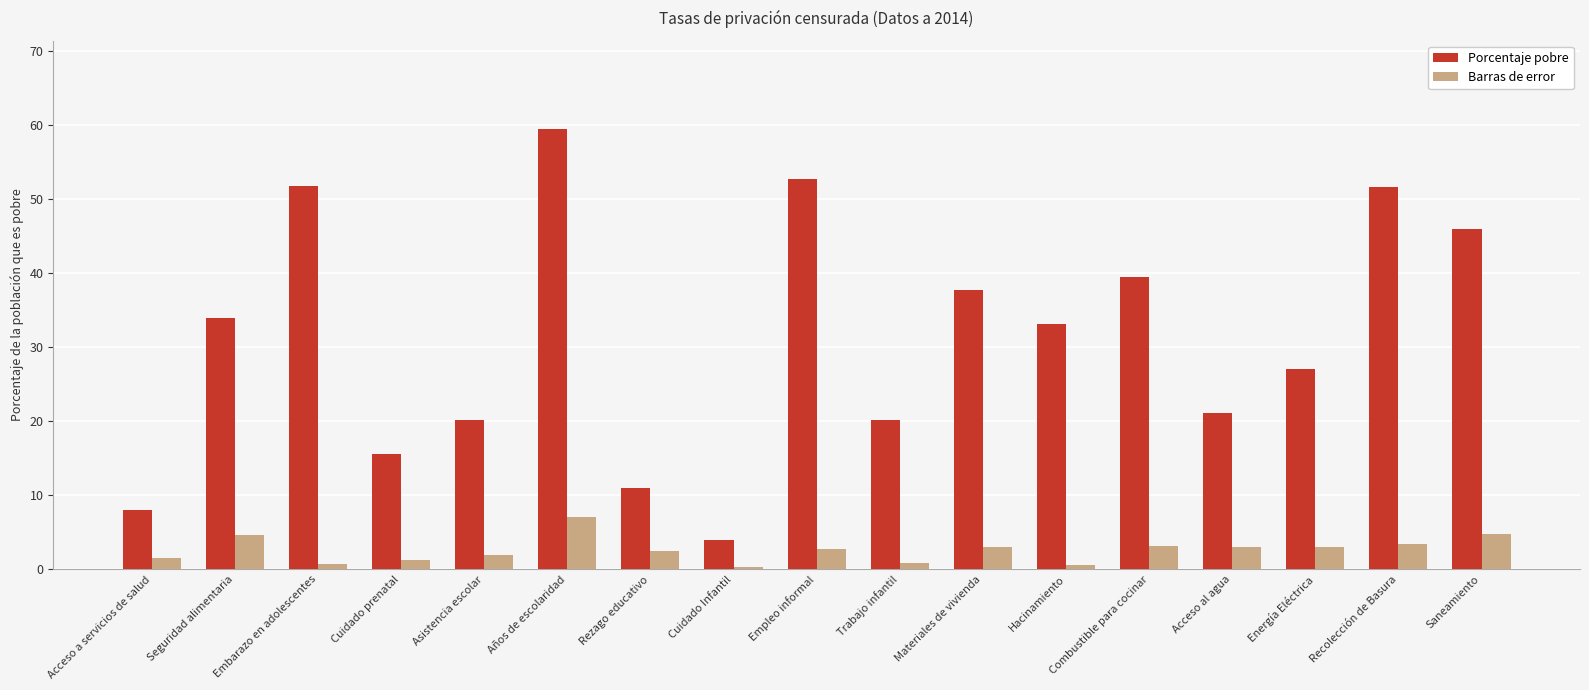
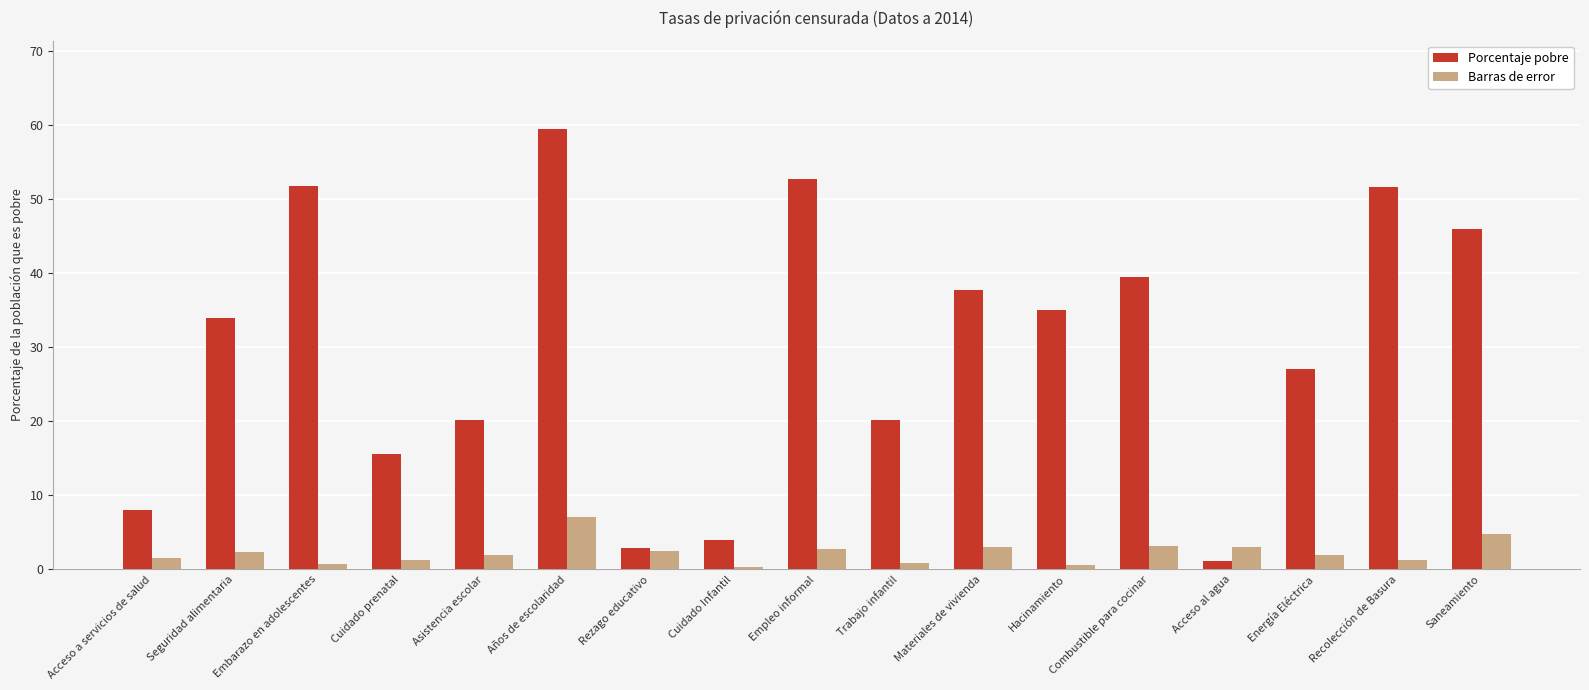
  {
    "Porcentaje pobre": {
      "Acceso a servicios de salud": 8,
      "Seguridad alimentaria": 34,
      "Embarazo en adolescentes": 52,
      "Cuidado prenatal": 16,
      "Asistencia escolar": 20,
      "Años de escolaridad": 59,
-     "Rezago educativo": 11,
+     "Rezago educativo": 3,
      "Cuidado Infantil": 4,
      "Empleo informal": 53,
      "Trabajo infantil": 20,
      "Materiales de vivienda": 38,
-     "Hacinamiento": 33,
+     "Hacinamiento": 35,
      "Combustible para cocinar": 39,
-     "Acceso al agua": 21,
+     "Acceso al agua": 1,
      "Energía Eléctrica": 27,
      "Recolección de Basura": 52,
      "Saneamiento": 46
    },
    "Barras de error": {
      "Acceso a servicios de salud": 2,
-     "Seguridad alimentaria": 5,
+     "Seguridad alimentaria": 2,
      "Embarazo en adolescentes": 1,
      "Cuidado prenatal": 1,
      "Asistencia escolar": 2,
      "Años de escolaridad": 7,
      "Rezago educativo": 2,
      "Empleo informal": 3,
      "Trabajo infantil": 1,
      "Materiales de vivienda": 3,
      "Hacinamiento": 1,
      "Combustible para cocinar": 3,
      "Acceso al agua": 3,
-     "Energía Eléctrica": 3,
-     "Recolección de Basura": 3,
+     "Energía Eléctrica": 2,
+     "Recolección de Basura": 1,
      "Saneamiento": 5
    }
  }
